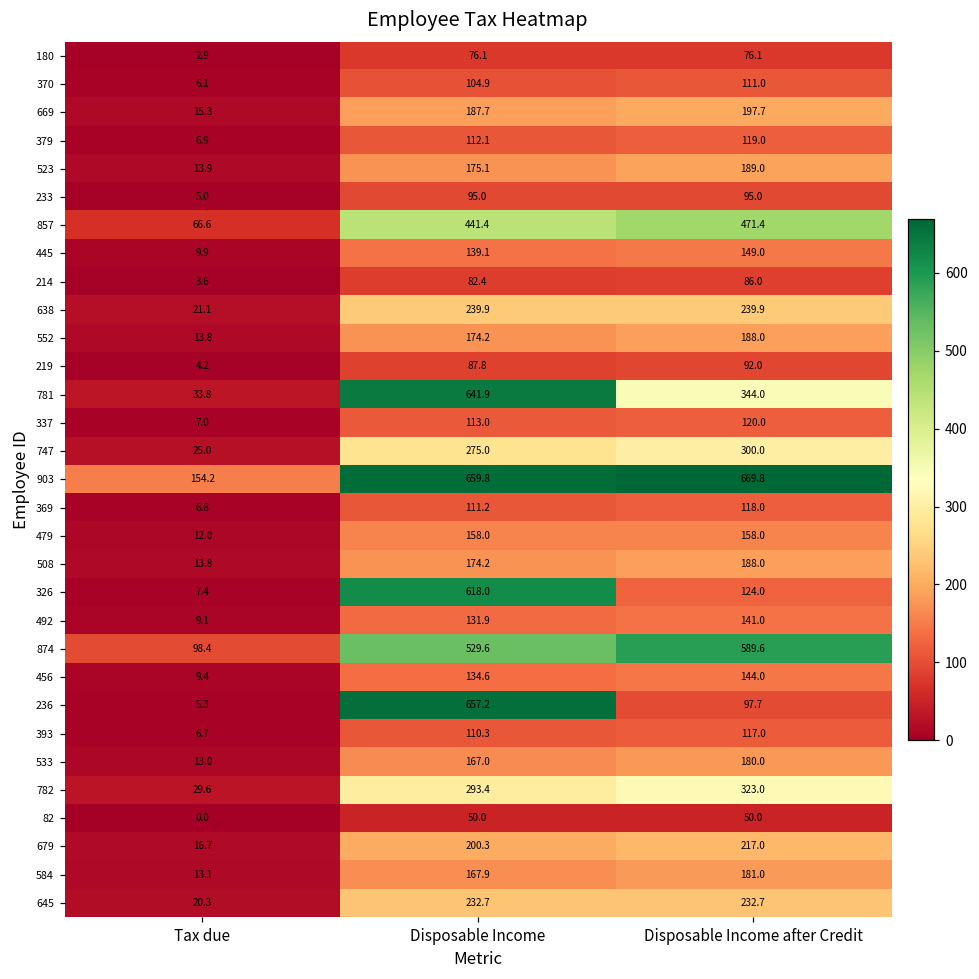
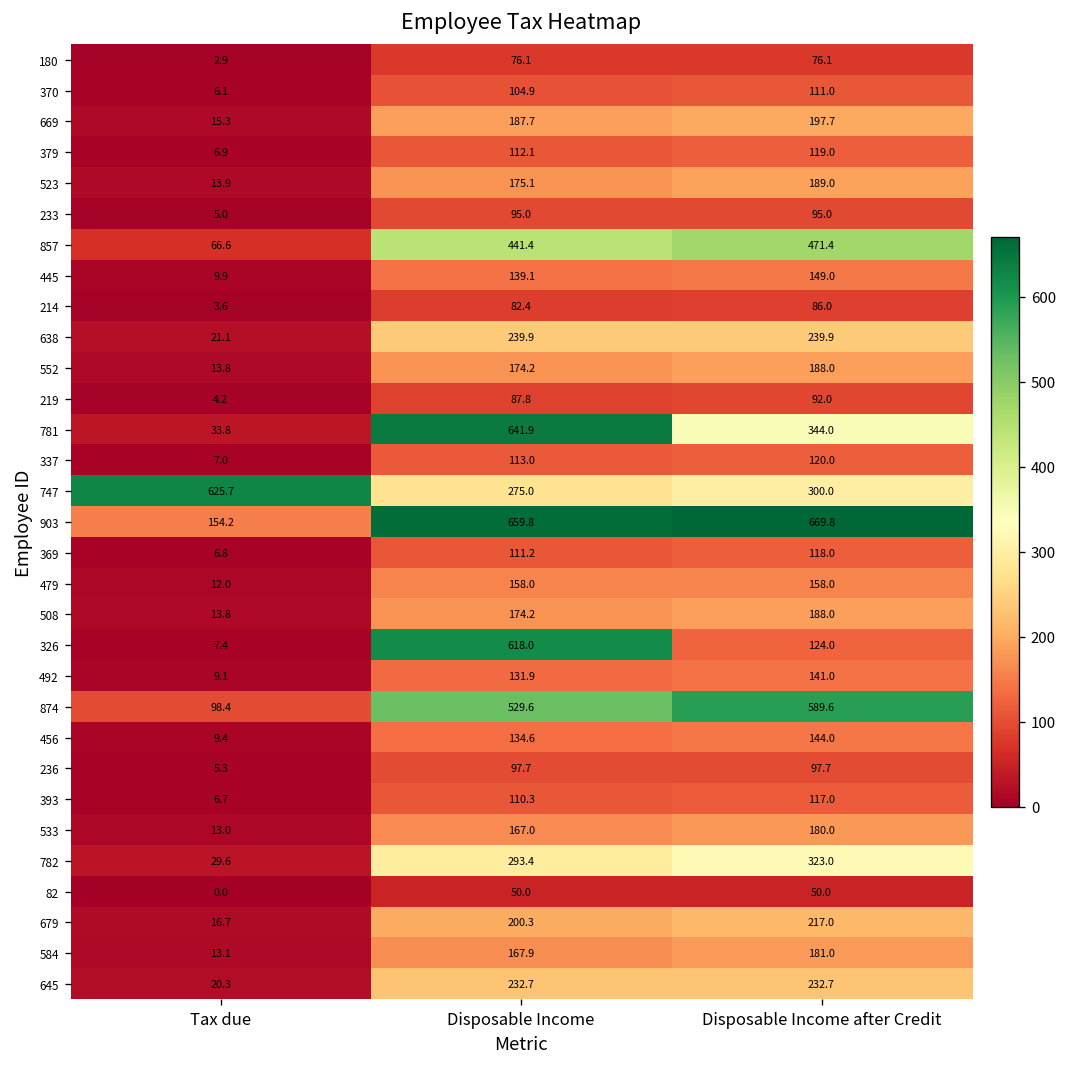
  {
    "180": {
      "Tax due": 2.9,
      "Disposable Income": 76.1,
      "Disposable Income after Credit": 76.1
    },
    "370": {
      "Tax due": 6.1,
      "Disposable Income": 104.9,
      "Disposable Income after Credit": 111.0
    },
    "669": {
      "Tax due": 15.3,
      "Disposable Income": 187.7,
      "Disposable Income after Credit": 197.7
    },
    "379": {
      "Tax due": 6.9,
      "Disposable Income": 112.1,
      "Disposable Income after Credit": 119.0
    },
    "523": {
      "Tax due": 13.9,
      "Disposable Income": 175.1,
      "Disposable Income after Credit": 189.0
    },
    "233": {
      "Tax due": 5.0,
      "Disposable Income": 95.0,
      "Disposable Income after Credit": 95.0
    },
    "857": {
      "Tax due": 66.6,
      "Disposable Income": 441.4,
      "Disposable Income after Credit": 471.4
    },
    "445": {
      "Tax due": 9.9,
      "Disposable Income": 139.1,
      "Disposable Income after Credit": 149.0
    },
    "214": {
      "Tax due": 3.6,
      "Disposable Income": 82.4,
      "Disposable Income after Credit": 86.0
    },
    "638": {
      "Tax due": 21.1,
      "Disposable Income": 239.9,
      "Disposable Income after Credit": 239.9
    },
    "552": {
      "Tax due": 13.8,
      "Disposable Income": 174.2,
      "Disposable Income after Credit": 188.0
    },
    "219": {
      "Tax due": 4.2,
      "Disposable Income": 87.8,
      "Disposable Income after Credit": 92.0
    },
    "781": {
      "Tax due": 33.8,
      "Disposable Income": 641.9,
      "Disposable Income after Credit": 344.0
    },
    "337": {
      "Tax due": 7.0,
      "Disposable Income": 113.0,
      "Disposable Income after Credit": 120.0
    },
    "747": {
-     "Tax due": 25.0,
+     "Tax due": 625.7,
      "Disposable Income": 275.0,
      "Disposable Income after Credit": 300.0
    },
    "903": {
      "Tax due": 154.2,
      "Disposable Income": 659.8,
      "Disposable Income after Credit": 669.8
    },
    "369": {
      "Tax due": 6.8,
      "Disposable Income": 111.2,
      "Disposable Income after Credit": 118.0
    },
    "479": {
      "Tax due": 12.0,
      "Disposable Income": 158.0,
      "Disposable Income after Credit": 158.0
    },
    "508": {
      "Tax due": 13.8,
      "Disposable Income": 174.2,
      "Disposable Income after Credit": 188.0
    },
    "326": {
      "Tax due": 7.4,
      "Disposable Income": 618.0,
      "Disposable Income after Credit": 124.0
    },
    "492": {
      "Tax due": 9.1,
      "Disposable Income": 131.9,
      "Disposable Income after Credit": 141.0
    },
    "874": {
      "Tax due": 98.4,
      "Disposable Income": 529.6,
      "Disposable Income after Credit": 589.6
    },
    "456": {
      "Tax due": 9.4,
      "Disposable Income": 134.6,
      "Disposable Income after Credit": 144.0
    },
    "236": {
      "Tax due": 5.3,
-     "Disposable Income": 657.2,
+     "Disposable Income": 97.7,
      "Disposable Income after Credit": 97.7
    },
    "393": {
      "Tax due": 6.7,
      "Disposable Income": 110.3,
      "Disposable Income after Credit": 117.0
    },
    "533": {
      "Tax due": 13.0,
      "Disposable Income": 167.0,
      "Disposable Income after Credit": 180.0
    },
    "782": {
      "Tax due": 29.6,
      "Disposable Income": 293.4,
      "Disposable Income after Credit": 323.0
    },
    "82": {
      "Tax due": 0.0,
      "Disposable Income": 50.0,
      "Disposable Income after Credit": 50.0
    },
    "679": {
      "Tax due": 16.7,
      "Disposable Income": 200.3,
      "Disposable Income after Credit": 217.0
    },
    "584": {
      "Tax due": 13.1,
      "Disposable Income": 167.9,
      "Disposable Income after Credit": 181.0
    },
    "645": {
      "Tax due": 20.3,
      "Disposable Income": 232.7,
      "Disposable Income after Credit": 232.7
    }
  }
